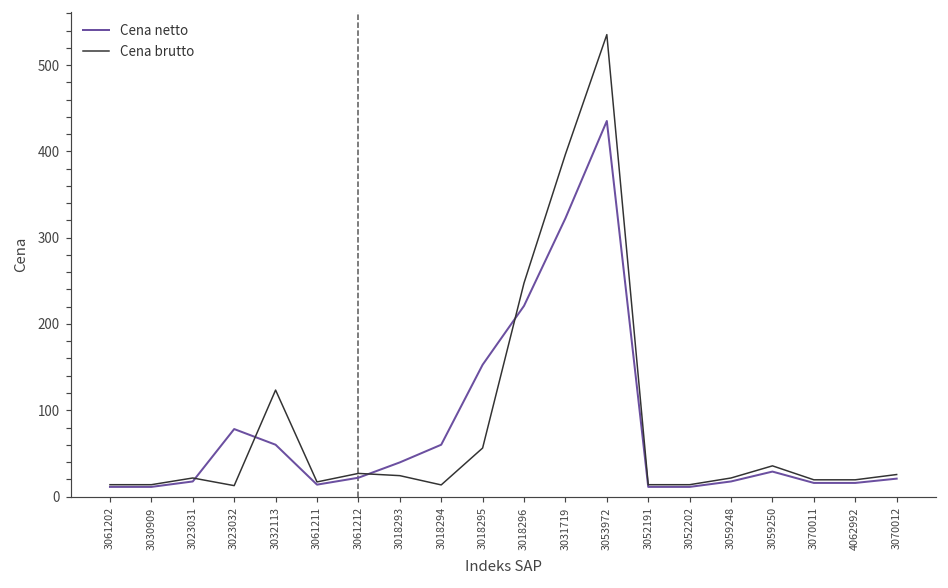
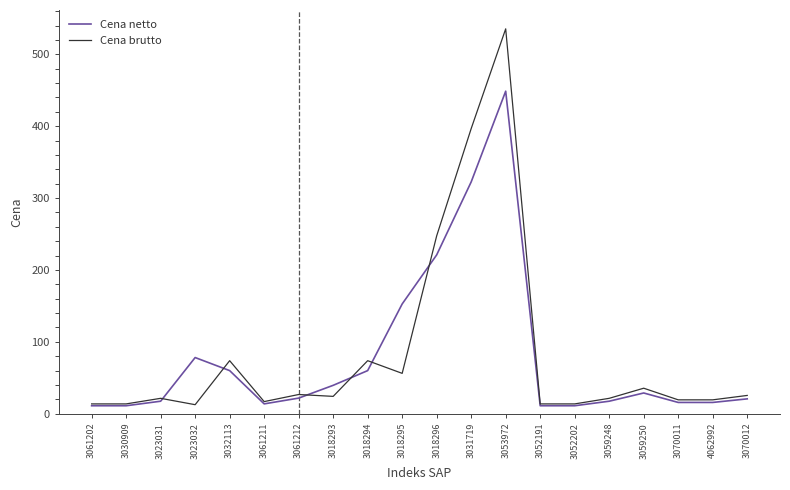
  {
    "Cena netto": {
      "3023031": 20,
      "3023032": 80,
      "3032113": 60,
      "3061212": 20,
      "3018293": 40,
      "3018294": 60,
      "3018295": 150,
      "3018296": 220,
      "3031719": 320,
-     "3053972": 440,
+     "3053972": 450,
      "3059248": 20,
      "3059250": 30,
      "3070011": 20,
      "4062992": 20,
      "3070012": 20
    },
    "Cena brutto": {
      "3023031": 20,
      "3023032": 10,
-     "3032113": 120,
+     "3032113": 70,
      "3061212": 30,
      "3018293": 20,
-     "3018294": 10,
+     "3018294": 70,
      "3018295": 60,
      "3018296": 250,
      "3031719": 400,
      "3053972": 540,
      "3059248": 20,
      "3059250": 40,
      "3070011": 20,
      "4062992": 20,
      "3070012": 30
    }
  }
